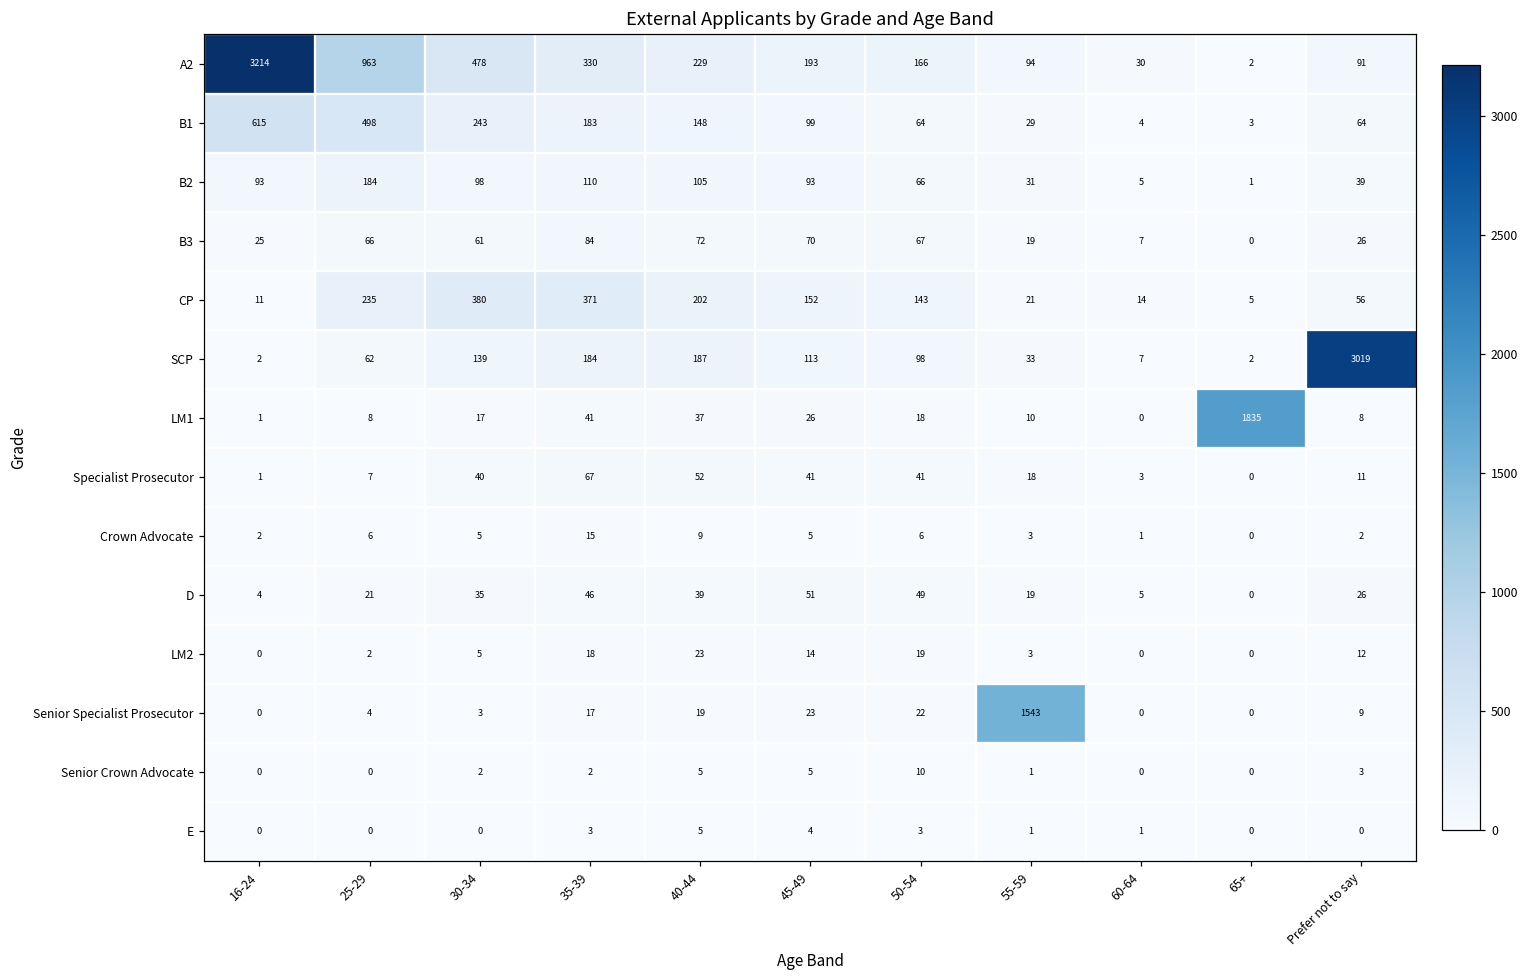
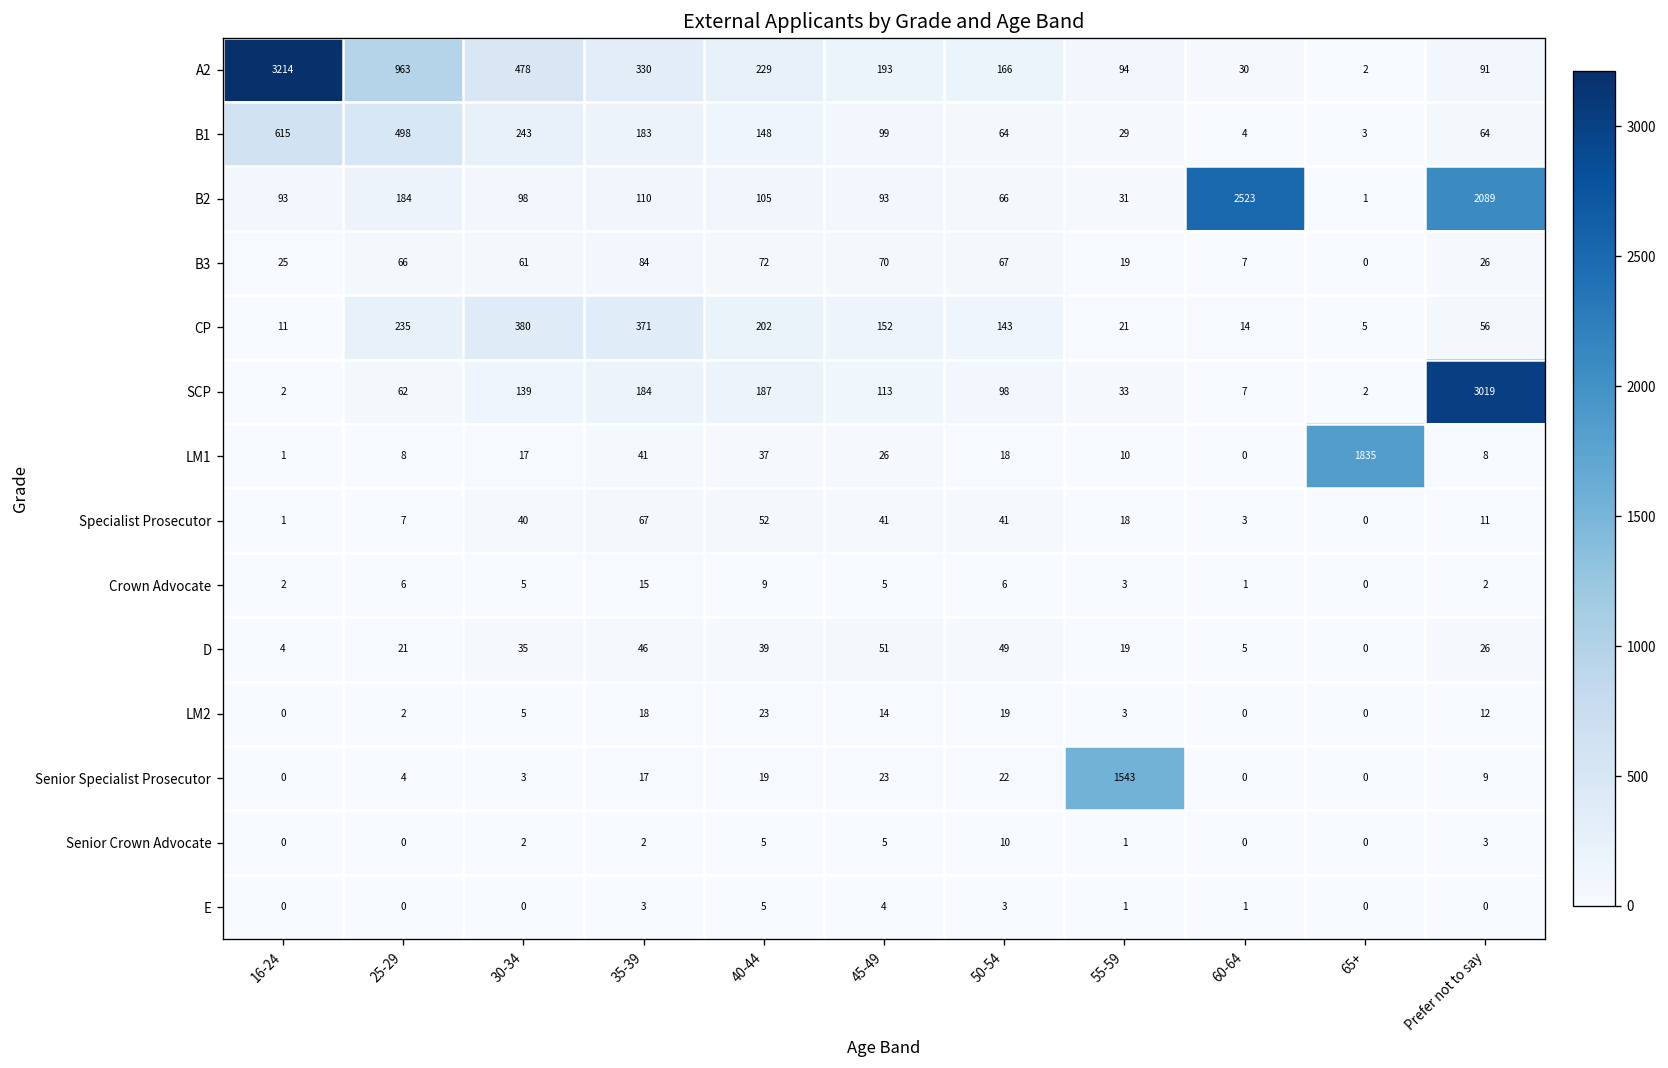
  {
    "A2": {
      "16-24": 3214,
      "25-29": 963,
      "30-34": 478,
      "35-39": 330,
      "40-44": 229,
      "45-49": 193,
      "50-54": 166,
      "55-59": 94,
      "60-64": 30,
      "65+": 2,
      "Prefer not to say": 91
    },
    "B1": {
      "16-24": 615,
      "25-29": 498,
      "30-34": 243,
      "35-39": 183,
      "40-44": 148,
      "45-49": 99,
      "50-54": 64,
      "55-59": 29,
      "60-64": 4,
      "65+": 3,
      "Prefer not to say": 64
    },
    "B2": {
      "16-24": 93,
      "25-29": 184,
      "30-34": 98,
      "35-39": 110,
      "40-44": 105,
      "45-49": 93,
      "50-54": 66,
      "55-59": 31,
-     "60-64": 5,
+     "60-64": 2523,
      "65+": 1,
-     "Prefer not to say": 39
+     "Prefer not to say": 2089
    },
    "B3": {
      "16-24": 25,
      "25-29": 66,
      "30-34": 61,
      "35-39": 84,
      "40-44": 72,
      "45-49": 70,
      "50-54": 67,
      "55-59": 19,
      "60-64": 7,
      "65+": 0,
      "Prefer not to say": 26
    },
    "CP": {
      "16-24": 11,
      "25-29": 235,
      "30-34": 380,
      "35-39": 371,
      "40-44": 202,
      "45-49": 152,
      "50-54": 143,
      "55-59": 21,
      "60-64": 14,
      "65+": 5,
      "Prefer not to say": 56
    },
    "SCP": {
      "16-24": 2,
      "25-29": 62,
      "30-34": 139,
      "35-39": 184,
      "40-44": 187,
      "45-49": 113,
      "50-54": 98,
      "55-59": 33,
      "60-64": 7,
      "65+": 2,
      "Prefer not to say": 3019
    },
    "LM1": {
      "16-24": 1,
      "25-29": 8,
      "30-34": 17,
      "35-39": 41,
      "40-44": 37,
      "45-49": 26,
      "50-54": 18,
      "55-59": 10,
      "60-64": 0,
      "65+": 1835,
      "Prefer not to say": 8
    },
    "Specialist Prosecutor": {
      "16-24": 1,
      "25-29": 7,
      "30-34": 40,
      "35-39": 67,
      "40-44": 52,
      "45-49": 41,
      "50-54": 41,
      "55-59": 18,
      "60-64": 3,
      "65+": 0,
      "Prefer not to say": 11
    },
    "Crown Advocate": {
      "16-24": 2,
      "25-29": 6,
      "30-34": 5,
      "35-39": 15,
      "40-44": 9,
      "45-49": 5,
      "50-54": 6,
      "55-59": 3,
      "60-64": 1,
      "65+": 0,
      "Prefer not to say": 2
    },
    "D": {
      "16-24": 4,
      "25-29": 21,
      "30-34": 35,
      "35-39": 46,
      "40-44": 39,
      "45-49": 51,
      "50-54": 49,
      "55-59": 19,
      "60-64": 5,
      "65+": 0,
      "Prefer not to say": 26
    },
    "LM2": {
      "16-24": 0,
      "25-29": 2,
      "30-34": 5,
      "35-39": 18,
      "40-44": 23,
      "45-49": 14,
      "50-54": 19,
      "55-59": 3,
      "60-64": 0,
      "65+": 0,
      "Prefer not to say": 12
    },
    "Senior Specialist Prosecutor": {
      "16-24": 0,
      "25-29": 4,
      "30-34": 3,
      "35-39": 17,
      "40-44": 19,
      "45-49": 23,
      "50-54": 22,
      "55-59": 1543,
      "60-64": 0,
      "65+": 0,
      "Prefer not to say": 9
    },
    "Senior Crown Advocate": {
      "16-24": 0,
      "25-29": 0,
      "30-34": 2,
      "35-39": 2,
      "40-44": 5,
      "45-49": 5,
      "50-54": 10,
      "55-59": 1,
      "60-64": 0,
      "65+": 0,
      "Prefer not to say": 3
    },
    "E": {
      "16-24": 0,
      "25-29": 0,
      "30-34": 0,
      "35-39": 3,
      "40-44": 5,
      "45-49": 4,
      "50-54": 3,
      "55-59": 1,
      "60-64": 1,
      "65+": 0,
      "Prefer not to say": 0
    }
  }
